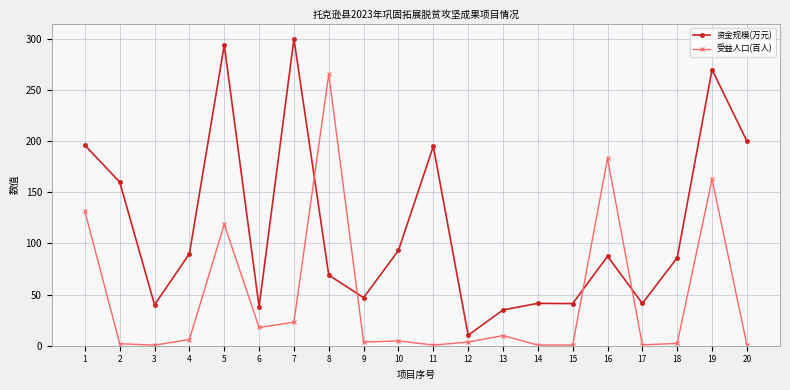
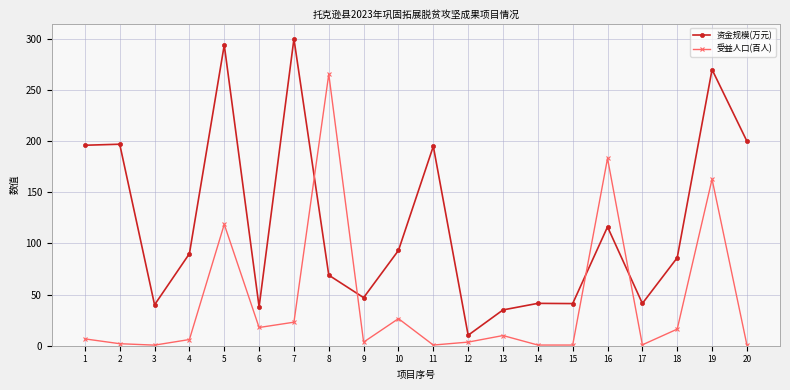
  {
    "资金规模(万元)": {
      "1": 196,
-     "2": 160,
+     "2": 197,
      "3": 40,
      "4": 90,
      "5": 294,
      "6": 38,
      "7": 300,
      "8": 69,
      "9": 47,
      "10": 93,
      "11": 195,
      "12": 10,
      "13": 35,
      "14": 41,
      "15": 41,
-     "16": 88,
+     "16": 116,
      "17": 41,
      "18": 86,
      "19": 270,
      "20": 200
    },
    "受益人口(百人)": {
-     "1": 131,
+     "1": 7,
      "2": 2,
      "3": 1,
      "4": 6,
      "5": 119,
      "6": 18,
      "7": 23,
      "8": 265,
      "9": 4,
-     "10": 5,
+     "10": 26,
      "11": 1,
      "12": 4,
      "13": 10,
      "14": 1,
      "15": 1,
      "16": 183,
      "17": 1,
-     "18": 2,
+     "18": 16,
      "19": 163,
      "20": 1
    }
  }
